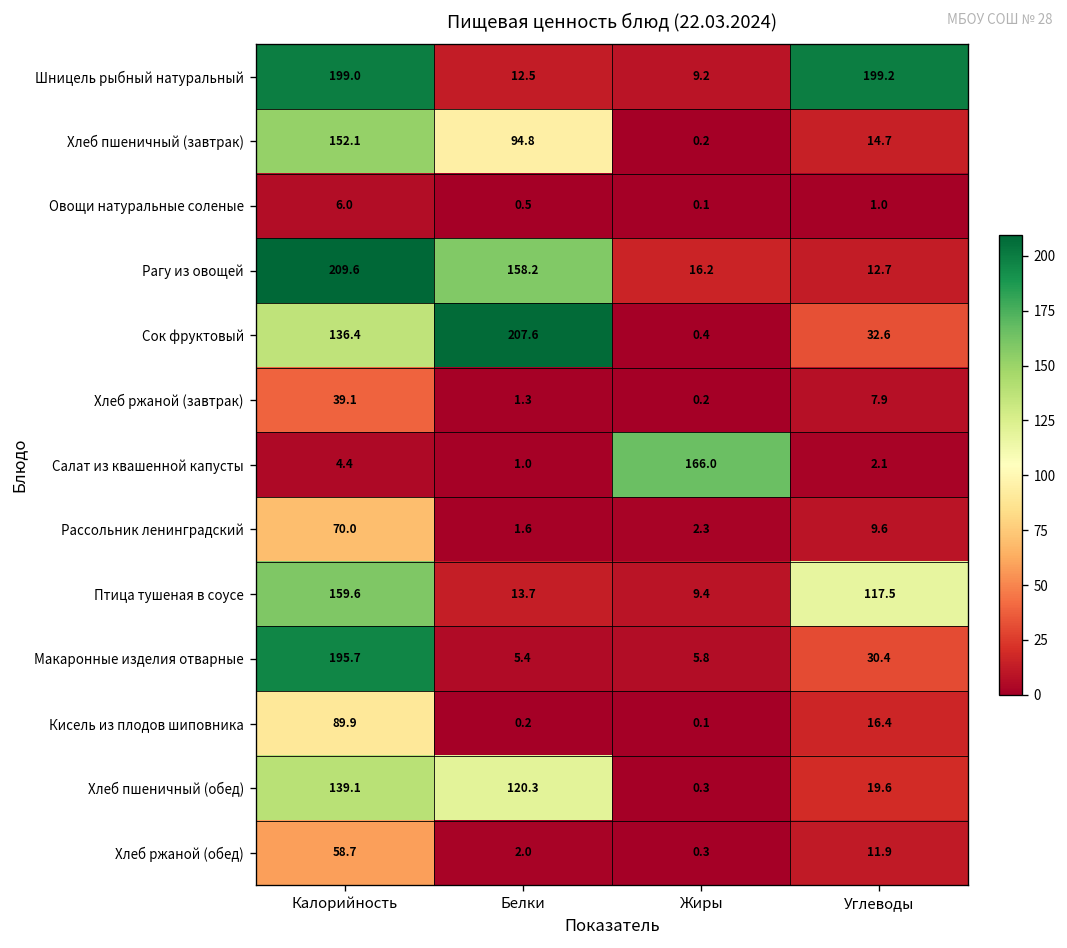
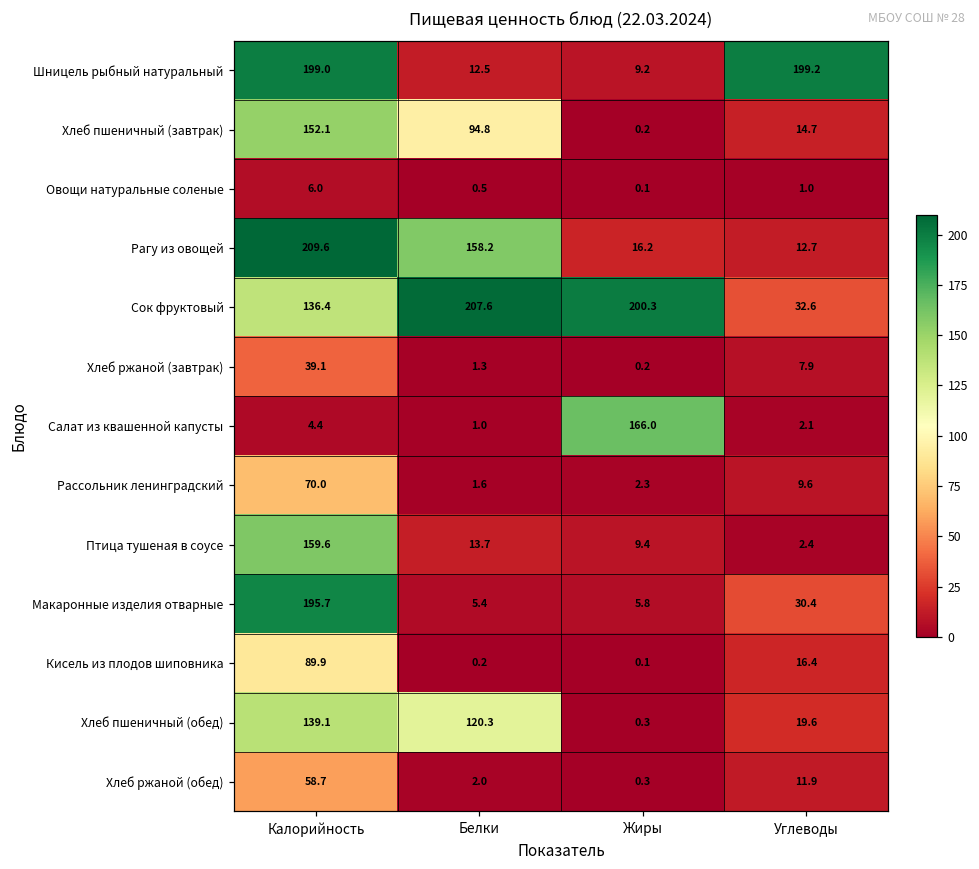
  {
    "Шницель рыбный натуральный": {
      "Калорийность": 199.0,
      "Белки": 12.5,
      "Жиры": 9.2,
      "Углеводы": 199.2
    },
    "Хлеб пшеничный (завтрак)": {
      "Калорийность": 152.1,
      "Белки": 94.8,
      "Жиры": 0.2,
      "Углеводы": 14.7
    },
    "Овощи натуральные соленые": {
      "Калорийность": 6.0,
      "Белки": 0.5,
      "Жиры": 0.1,
      "Углеводы": 1.0
    },
    "Рагу из овощей": {
      "Калорийность": 209.6,
      "Белки": 158.2,
      "Жиры": 16.2,
      "Углеводы": 12.7
    },
    "Сок фруктовый": {
      "Калорийность": 136.4,
      "Белки": 207.6,
-     "Жиры": 0.4,
+     "Жиры": 200.3,
      "Углеводы": 32.6
    },
    "Хлеб ржаной (завтрак)": {
      "Калорийность": 39.1,
      "Белки": 1.3,
      "Жиры": 0.2,
      "Углеводы": 7.9
    },
    "Салат из квашенной капусты": {
      "Калорийность": 4.4,
      "Белки": 1.0,
      "Жиры": 166.0,
      "Углеводы": 2.1
    },
    "Рассольник ленинградский": {
      "Калорийность": 70.0,
      "Белки": 1.6,
      "Жиры": 2.3,
      "Углеводы": 9.6
    },
    "Птица тушеная в соусе": {
      "Калорийность": 159.6,
      "Белки": 13.7,
      "Жиры": 9.4,
-     "Углеводы": 117.5
+     "Углеводы": 2.4
    },
    "Макаронные изделия отварные": {
      "Калорийность": 195.7,
      "Белки": 5.4,
      "Жиры": 5.8,
      "Углеводы": 30.4
    },
    "Кисель из плодов шиповника": {
      "Калорийность": 89.9,
      "Белки": 0.2,
      "Жиры": 0.1,
      "Углеводы": 16.4
    },
    "Хлеб пшеничный (обед)": {
      "Калорийность": 139.1,
      "Белки": 120.3,
      "Жиры": 0.3,
      "Углеводы": 19.6
    },
    "Хлеб ржаной (обед)": {
      "Калорийность": 58.7,
      "Белки": 2.0,
      "Жиры": 0.3,
      "Углеводы": 11.9
    }
  }
